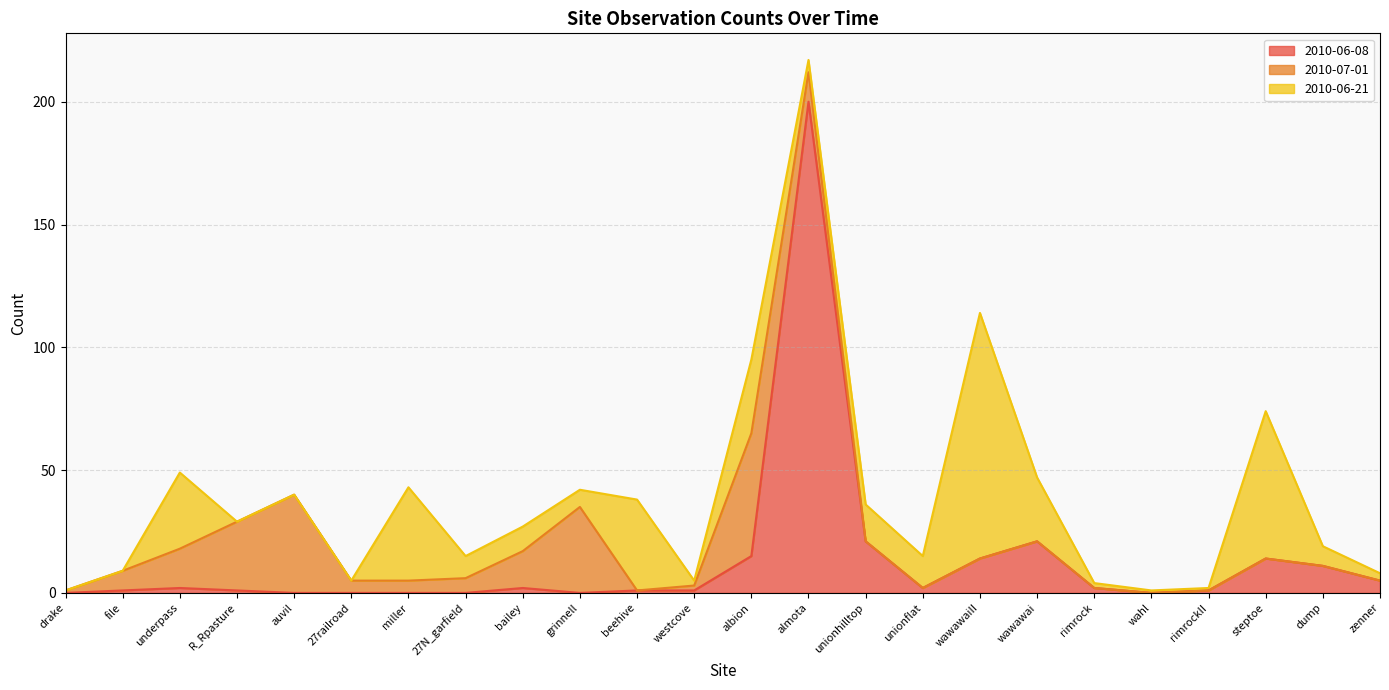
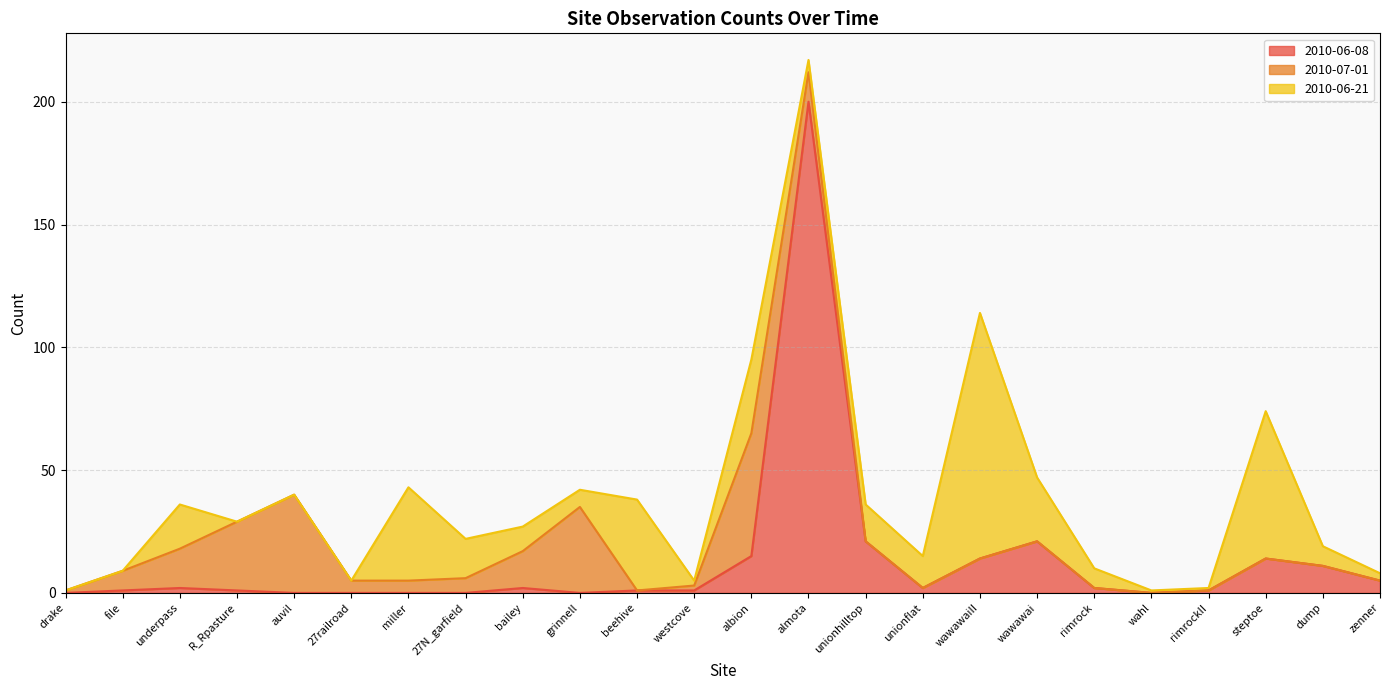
  {
    "2010-06-21": {
-     "underpass": 31,
+     "underpass": 18,
      "miller": 38,
-     "27N_garfield": 9,
+     "27N_garfield": 16,
      "bailey": 10,
      "grinnell": 7,
      "beehive": 37,
      "westcove": 2,
      "albion": 30,
      "almota": 5,
      "unionhilltop": 15,
      "unionflat": 13,
      "wawawaiII": 100,
      "wawawai": 26,
-     "rimrock": 2,
+     "rimrock": 8,
      "steptoe": 60,
      "dump": 8,
      "zenner": 3
    }
  }
